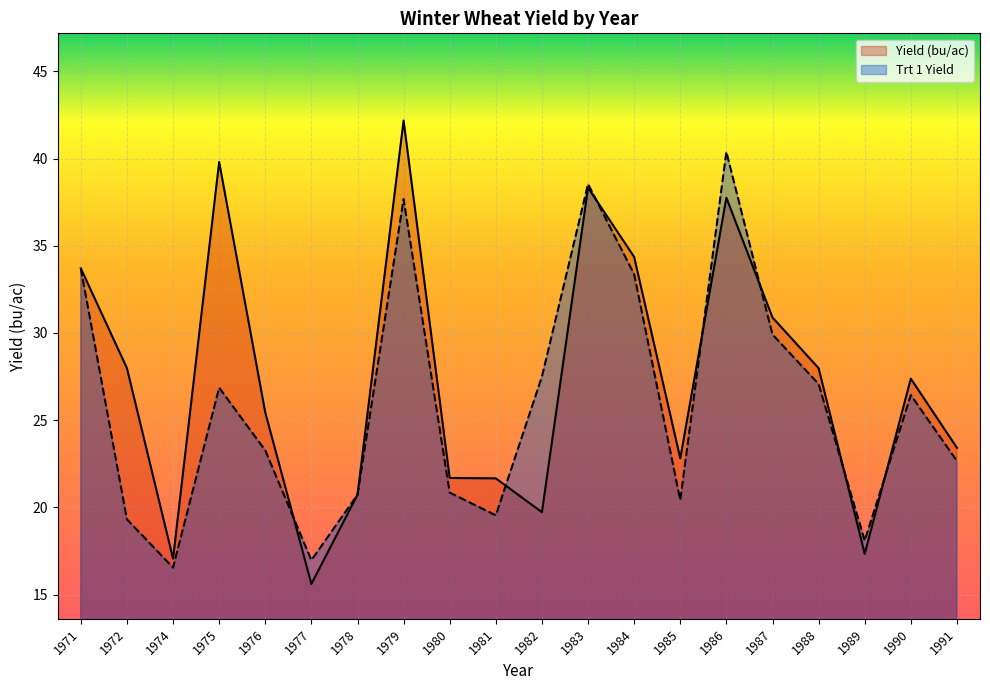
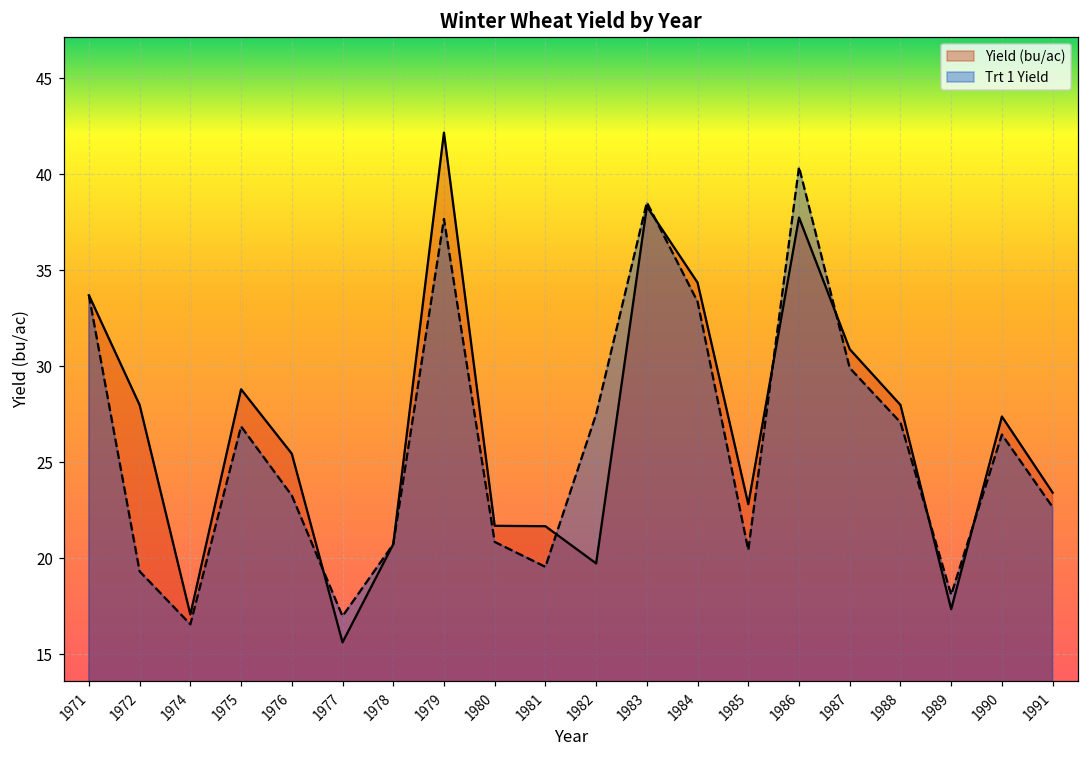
  {
    "Yield (bu/ac)": {
      "1972": 28.0,
      "1974": 17.1,
-     "1975": 39.8,
+     "1975": 28.8,
      "1976": 25.4,
      "1977": 15.6,
      "1979": 42.2,
      "1980": 21.7,
      "1981": 21.7,
      "1982": 19.7,
      "1983": 38.3,
      "1984": 34.4,
      "1985": 22.8,
      "1986": 37.8,
      "1987": 30.9,
      "1988": 28.0,
      "1989": 17.3,
      "1990": 27.4,
      "1991": 23.4
    },
    "Trt 1 Yield": {
      "1972": 19.3,
      "1974": 16.5,
      "1975": 26.9,
      "1976": 23.3,
      "1977": 17.0,
      "1979": 37.7,
      "1980": 20.8,
      "1981": 19.5,
      "1982": 27.5,
      "1983": 38.5,
      "1984": 33.4,
      "1985": 20.4,
      "1986": 40.4,
      "1987": 29.9,
      "1988": 27.1,
      "1989": 18.1,
      "1990": 26.4,
      "1991": 22.7
    }
  }
